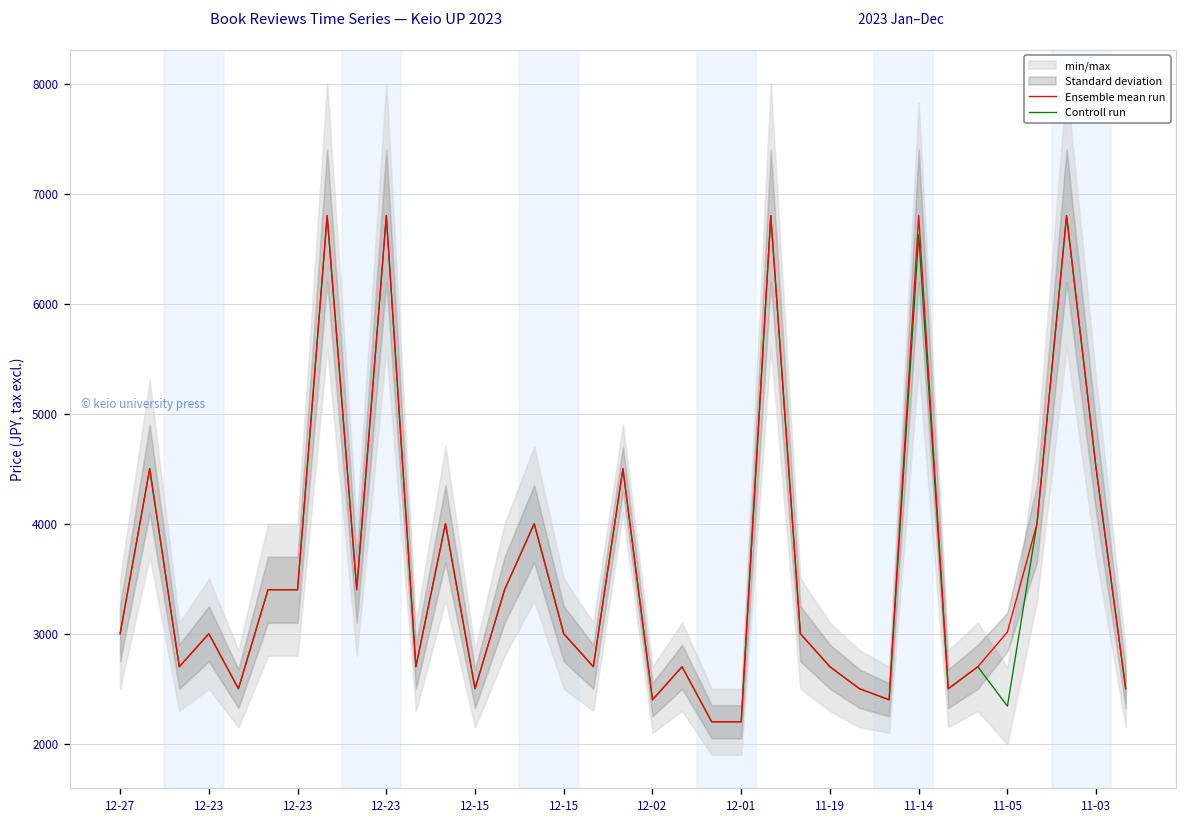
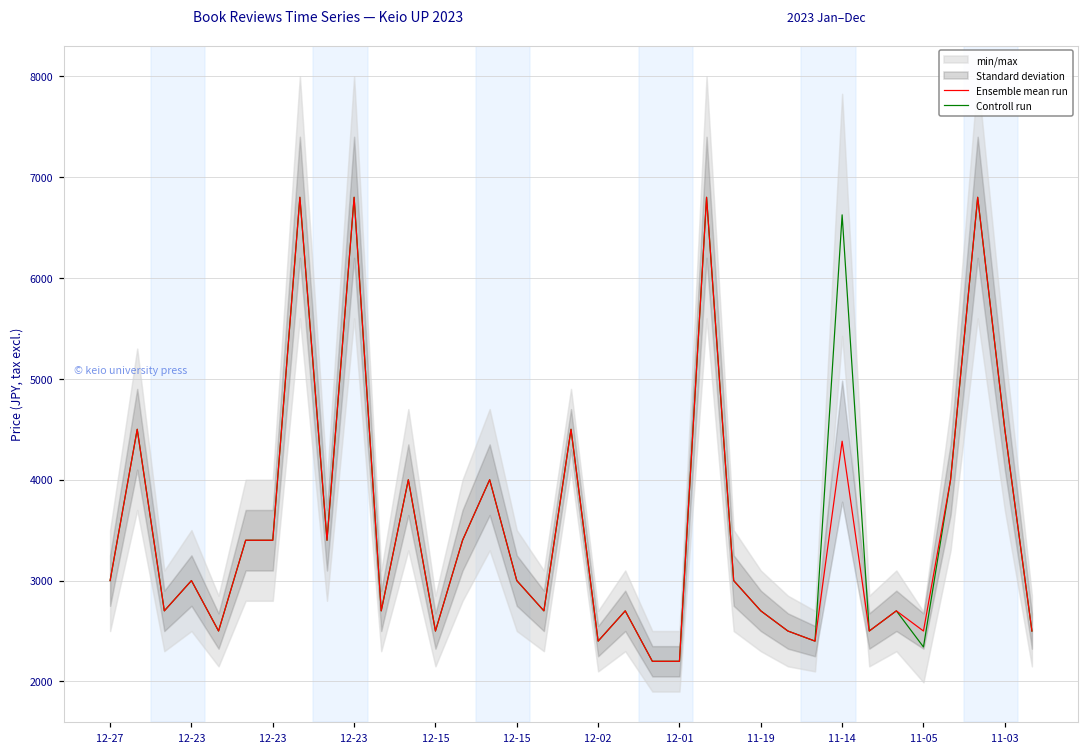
  {
    "Ensemble mean run": {
-     "11-14": 6800,
-     "11-05": 3000
+     "11-14": 4400,
+     "11-05": 2500
    },
    "Controll run": {
      "11-14": 6600,
      "11-05": 2300
    }
  }
